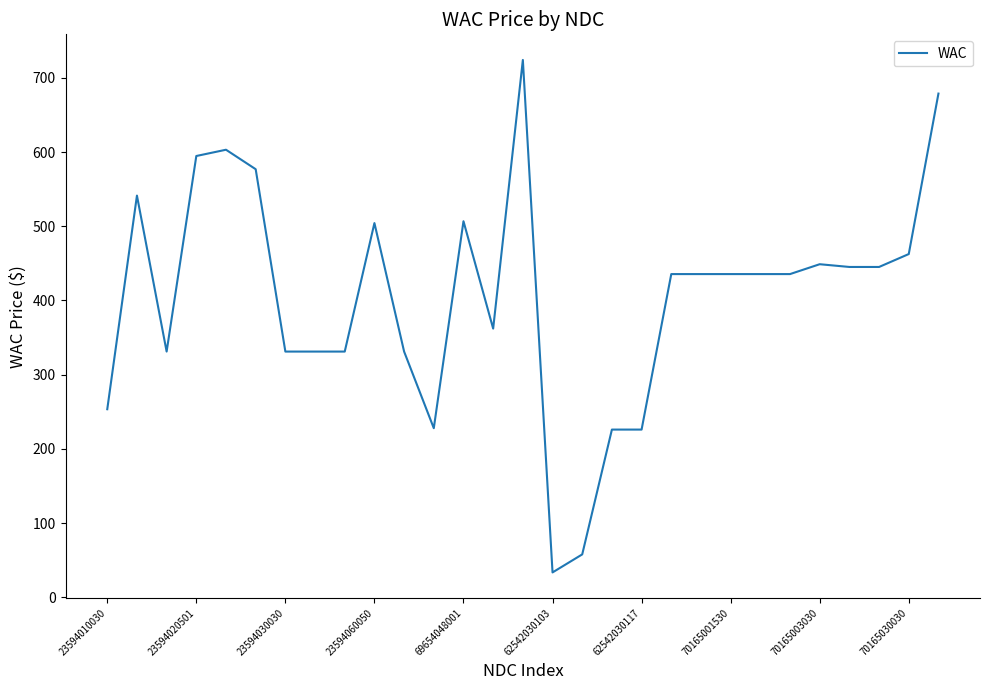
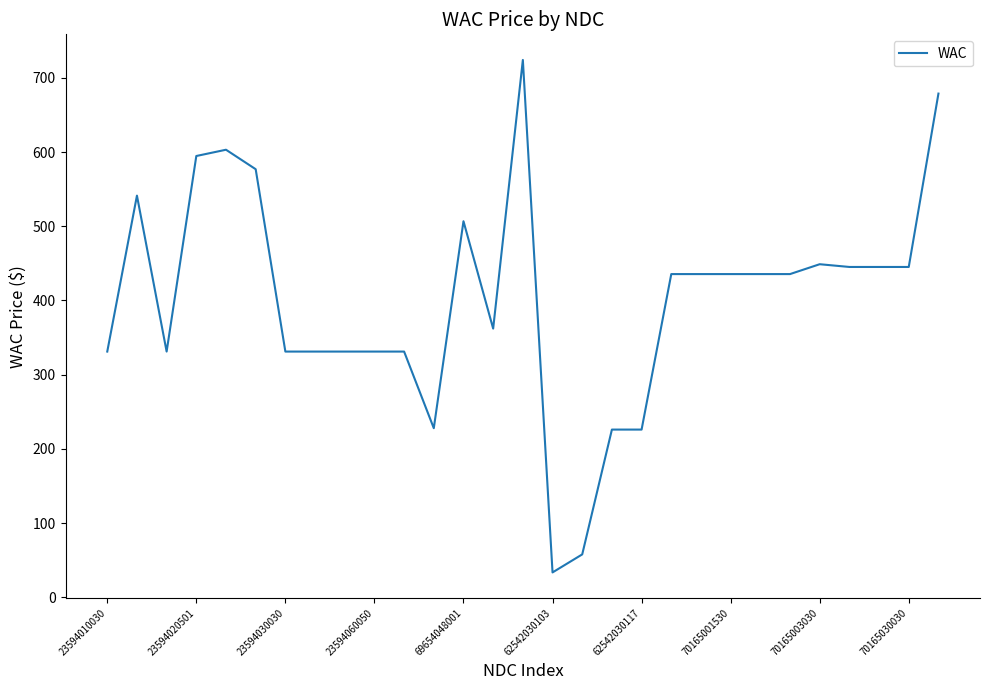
  {
-   "23594010030": 250,
+   "23594010030": 330,
    "23594020501": 590,
    "23594030030": 330,
-   "23594060050": 500,
+   "23594060050": 330,
    "69654048001": 510,
    "62542030103": 30,
    "62542030117": 230,
    "70165001530": 440,
    "70165003030": 450,
-   "70165030030": 460
+   "70165030030": 450
  }
